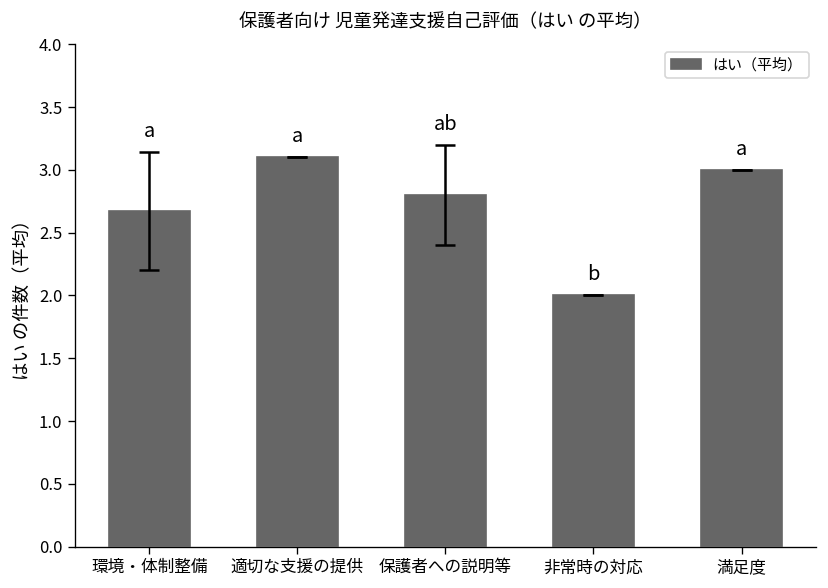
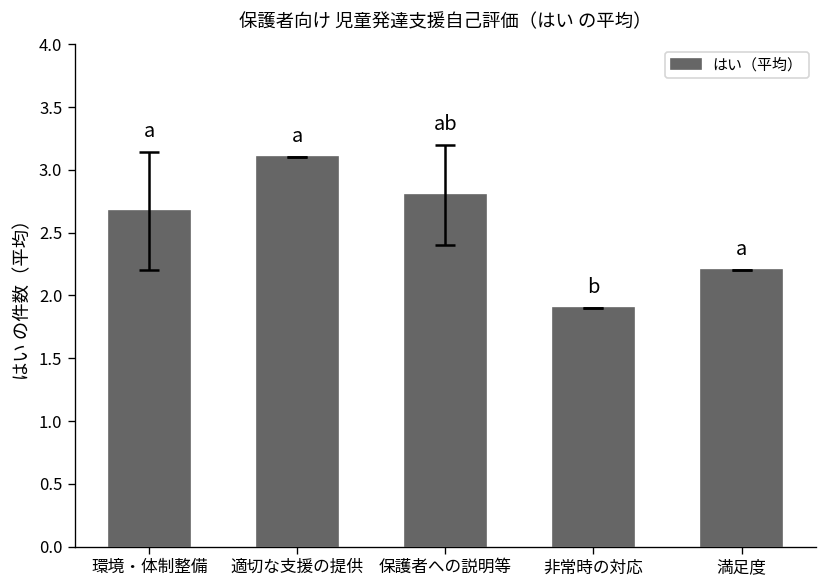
  {
    "はい（平均）": {
      "環境・体制整備": 2.67,
      "適切な支援の提供": 3.1,
      "保護者への説明等": 2.8,
-     "非常時の対応": 2.0,
-     "満足度": 3.0
+     "非常時の対応": 1.9,
+     "満足度": 2.2
    }
  }
